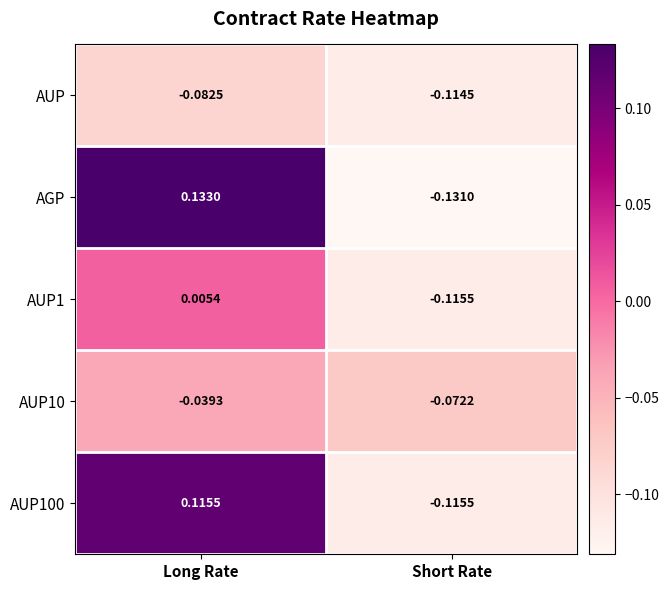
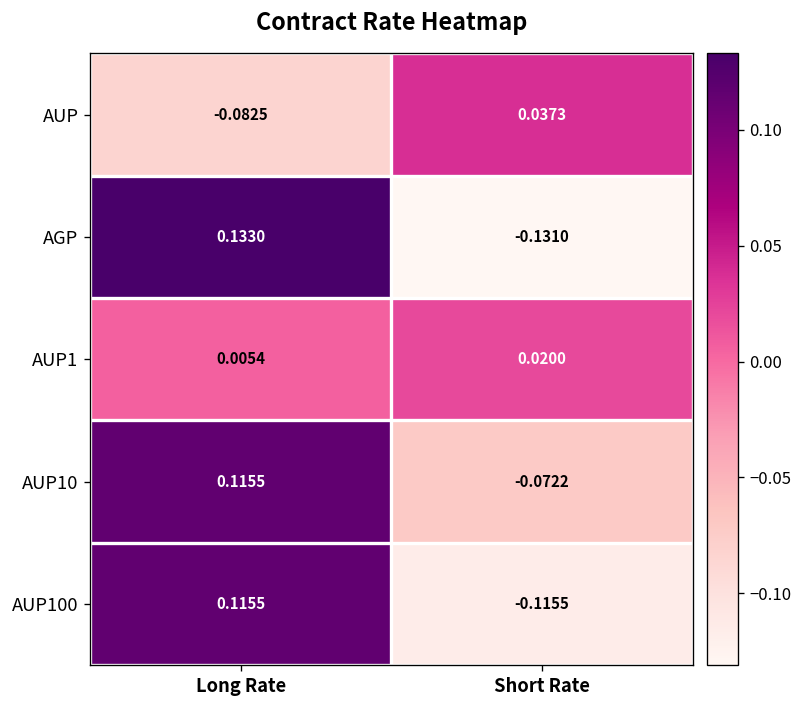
  {
    "AUP": {
      "Long Rate": -0.0825,
-     "Short Rate": -0.1145
+     "Short Rate": 0.0373
    },
    "AGP": {
      "Long Rate": 0.1330,
      "Short Rate": -0.1310
    },
    "AUP1": {
      "Long Rate": 0.0054,
-     "Short Rate": -0.1155
+     "Short Rate": 0.0200
    },
    "AUP10": {
-     "Long Rate": -0.0393,
+     "Long Rate": 0.1155,
      "Short Rate": -0.0722
    },
    "AUP100": {
      "Long Rate": 0.1155,
      "Short Rate": -0.1155
    }
  }
